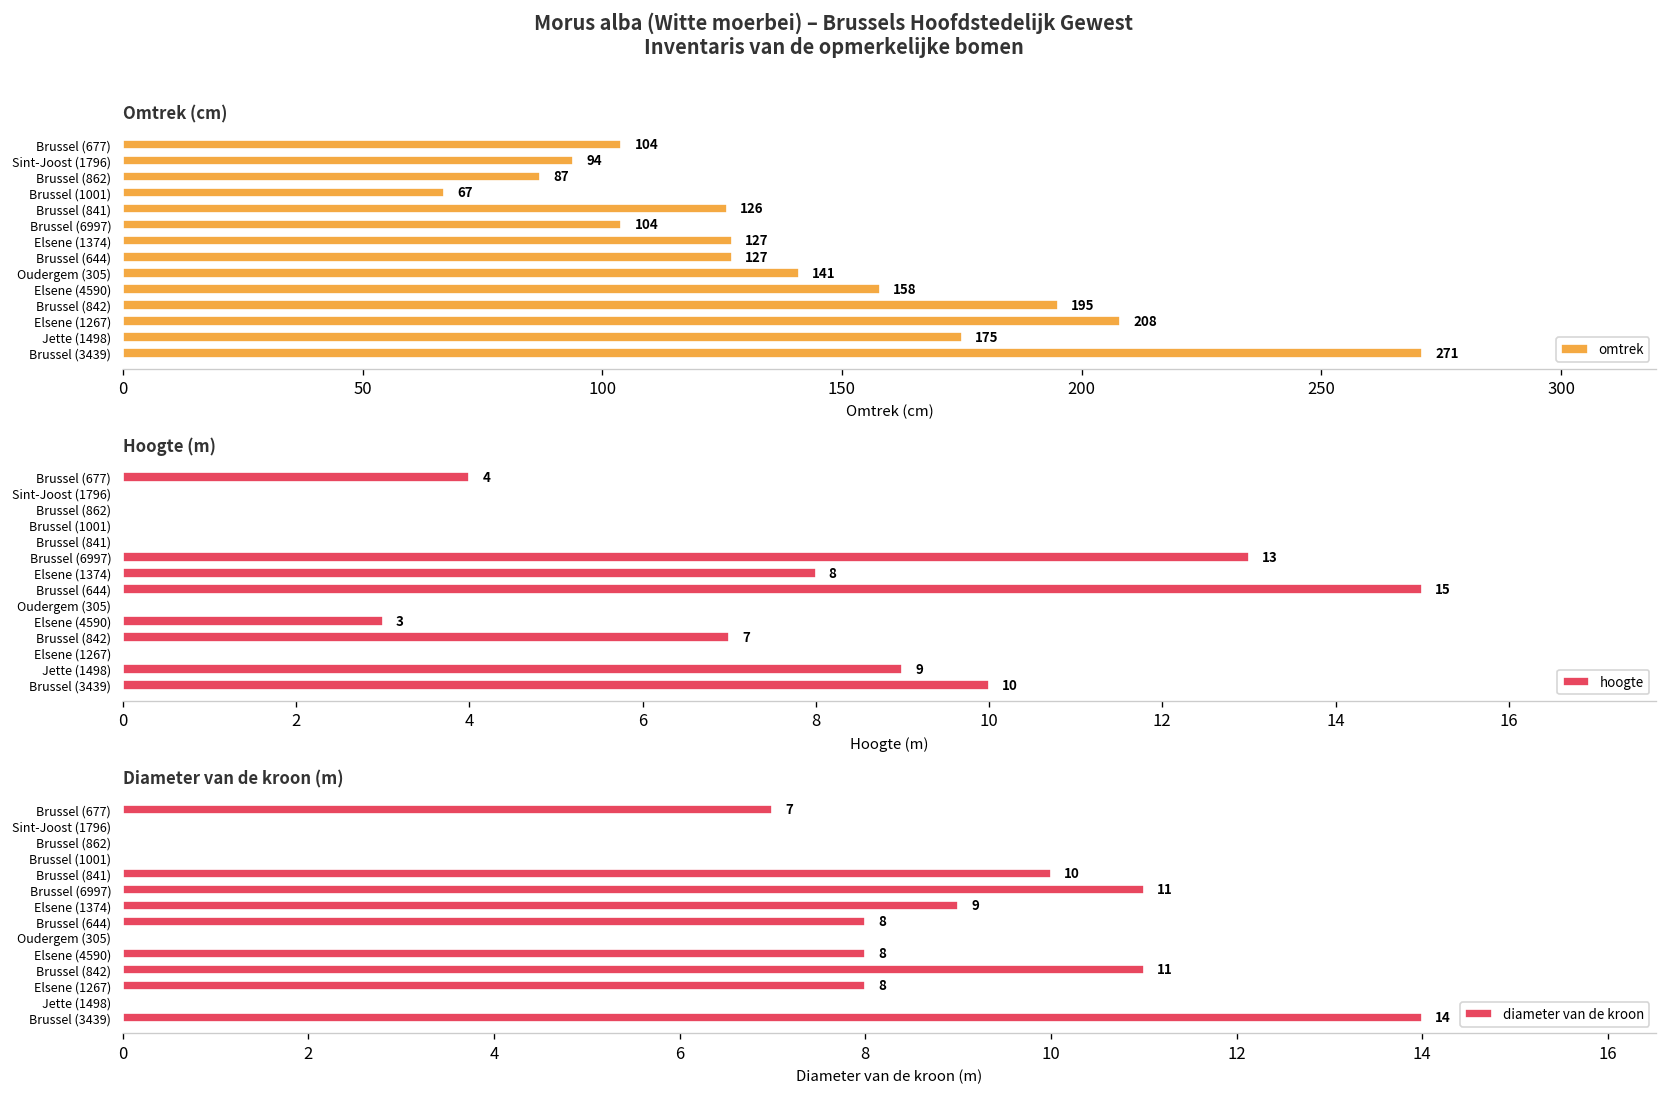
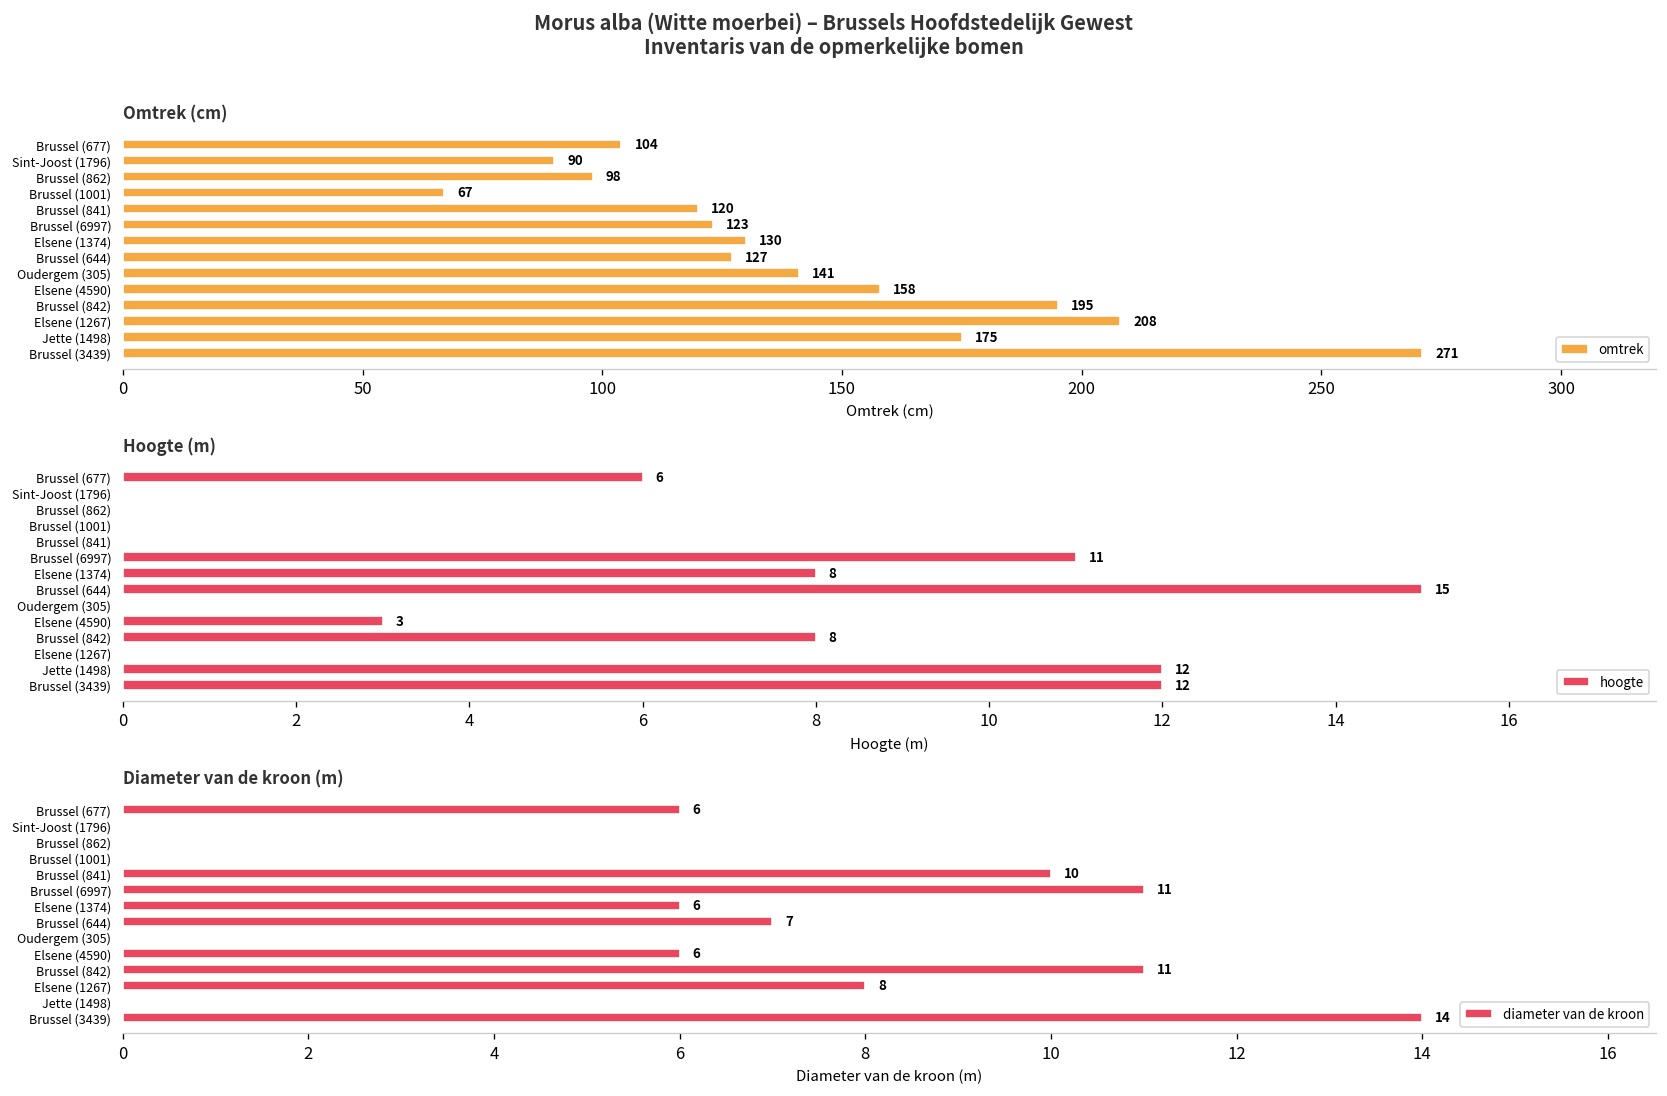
  {
    "Omtrek (cm)": {
      "Brussel (677)": 104,
-     "Sint-Joost (1796)": 94,
-     "Brussel (862)": 87,
+     "Sint-Joost (1796)": 90,
+     "Brussel (862)": 98,
      "Brussel (1001)": 67,
-     "Brussel (841)": 126,
-     "Brussel (6997)": 104,
-     "Elsene (1374)": 127,
+     "Brussel (841)": 120,
+     "Brussel (6997)": 123,
+     "Elsene (1374)": 130,
      "Brussel (644)": 127,
      "Oudergem (305)": 141,
      "Elsene (4590)": 158,
      "Brussel (842)": 195,
      "Elsene (1267)": 208,
      "Jette (1498)": 175,
      "Brussel (3439)": 271
    },
    "Hoogte (m)": {
-     "Brussel (677)": 4,
-     "Brussel (6997)": 13,
+     "Brussel (677)": 6,
+     "Brussel (6997)": 11,
      "Elsene (1374)": 8,
      "Brussel (644)": 15,
      "Elsene (4590)": 3,
-     "Brussel (842)": 7,
-     "Jette (1498)": 9,
-     "Brussel (3439)": 10
+     "Brussel (842)": 8,
+     "Jette (1498)": 12,
+     "Brussel (3439)": 12
    },
    "Diameter van de kroon (m)": {
-     "Brussel (677)": 7,
+     "Brussel (677)": 6,
      "Brussel (841)": 10,
      "Brussel (6997)": 11,
-     "Elsene (1374)": 9,
-     "Brussel (644)": 8,
-     "Elsene (4590)": 8,
+     "Elsene (1374)": 6,
+     "Brussel (644)": 7,
+     "Elsene (4590)": 6,
      "Brussel (842)": 11,
      "Elsene (1267)": 8,
      "Brussel (3439)": 14
    }
  }
